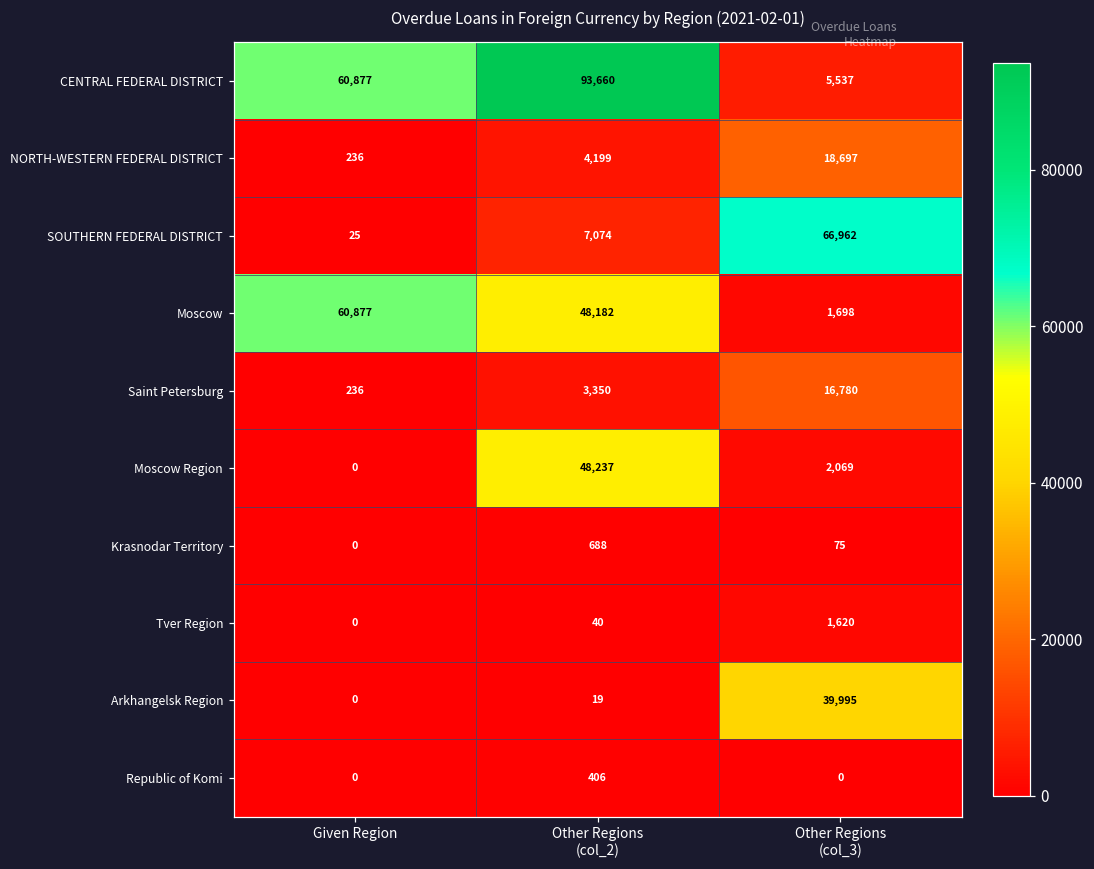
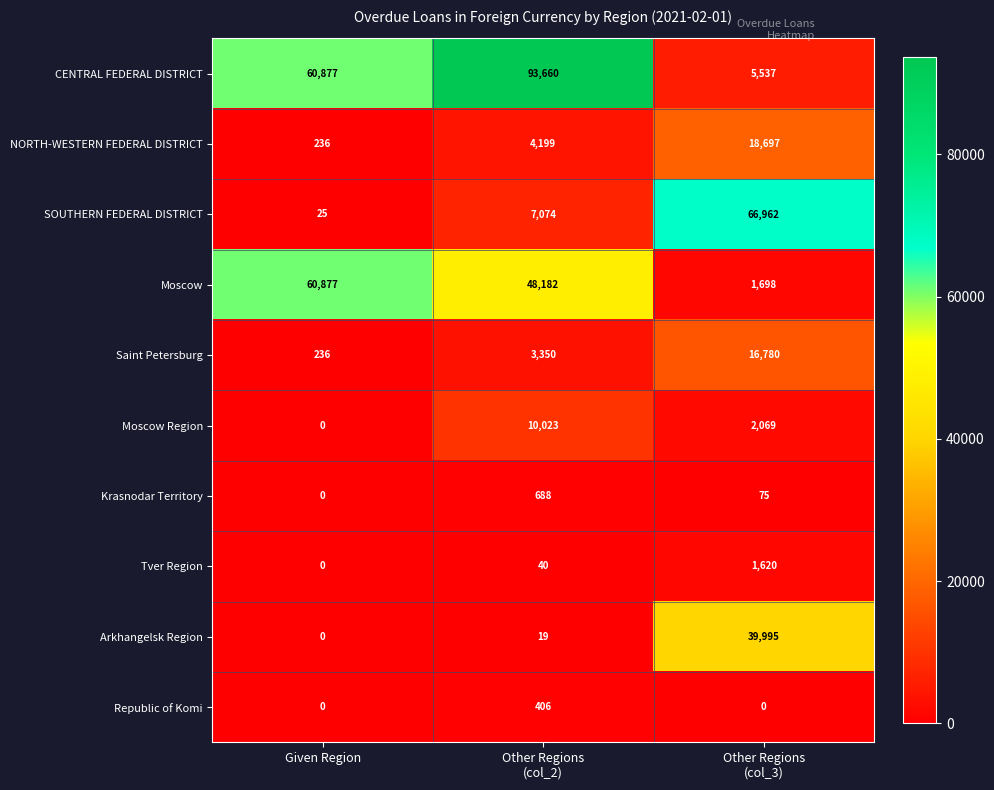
  {
    "CENTRAL FEDERAL DISTRICT": {
      "Given Region": "60,877",
      "Other Regions (col_2)": "93,660",
      "Other Regions (col_3)": "5,537"
    },
    "NORTH-WESTERN FEDERAL DISTRICT": {
      "Given Region": "236",
      "Other Regions (col_2)": "4,199",
      "Other Regions (col_3)": "18,697"
    },
    "SOUTHERN FEDERAL DISTRICT": {
      "Given Region": "25",
      "Other Regions (col_2)": "7,074",
      "Other Regions (col_3)": "66,962"
    },
    "Moscow": {
      "Given Region": "60,877",
      "Other Regions (col_2)": "48,182",
      "Other Regions (col_3)": "1,698"
    },
    "Saint Petersburg": {
      "Given Region": "236",
      "Other Regions (col_2)": "3,350",
      "Other Regions (col_3)": "16,780"
    },
    "Moscow Region": {
      "Given Region": "0",
-     "Other Regions (col_2)": "48,237",
+     "Other Regions (col_2)": "10,023",
      "Other Regions (col_3)": "2,069"
    },
    "Krasnodar Territory": {
      "Given Region": "0",
      "Other Regions (col_2)": "688",
      "Other Regions (col_3)": "75"
    },
    "Tver Region": {
      "Given Region": "0",
      "Other Regions (col_2)": "40",
      "Other Regions (col_3)": "1,620"
    },
    "Arkhangelsk Region": {
      "Given Region": "0",
      "Other Regions (col_2)": "19",
      "Other Regions (col_3)": "39,995"
    },
    "Republic of Komi": {
      "Given Region": "0",
      "Other Regions (col_2)": "406",
      "Other Regions (col_3)": "0"
    }
  }
